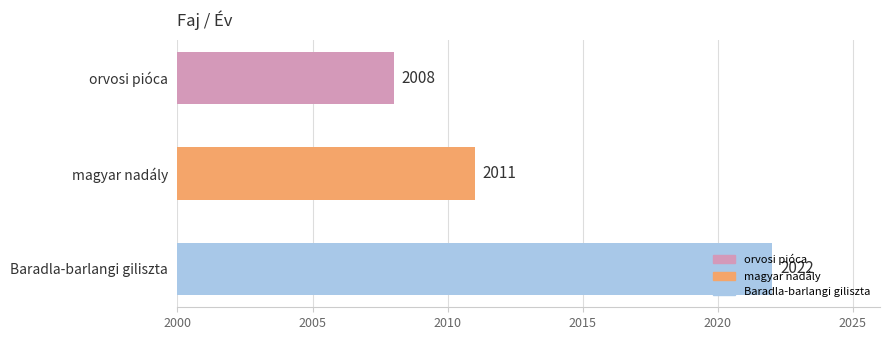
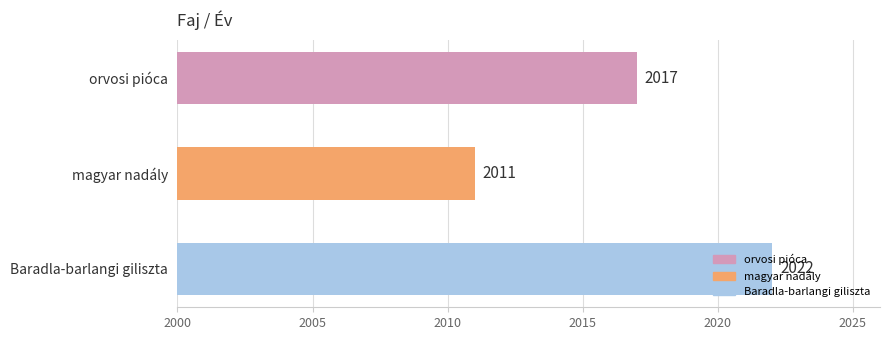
  {
-   "orvosi pióca": 2008,
+   "orvosi pióca": 2017,
    "magyar nadály": 2011,
    "Baradla-barlangi giliszta": 2022
  }
